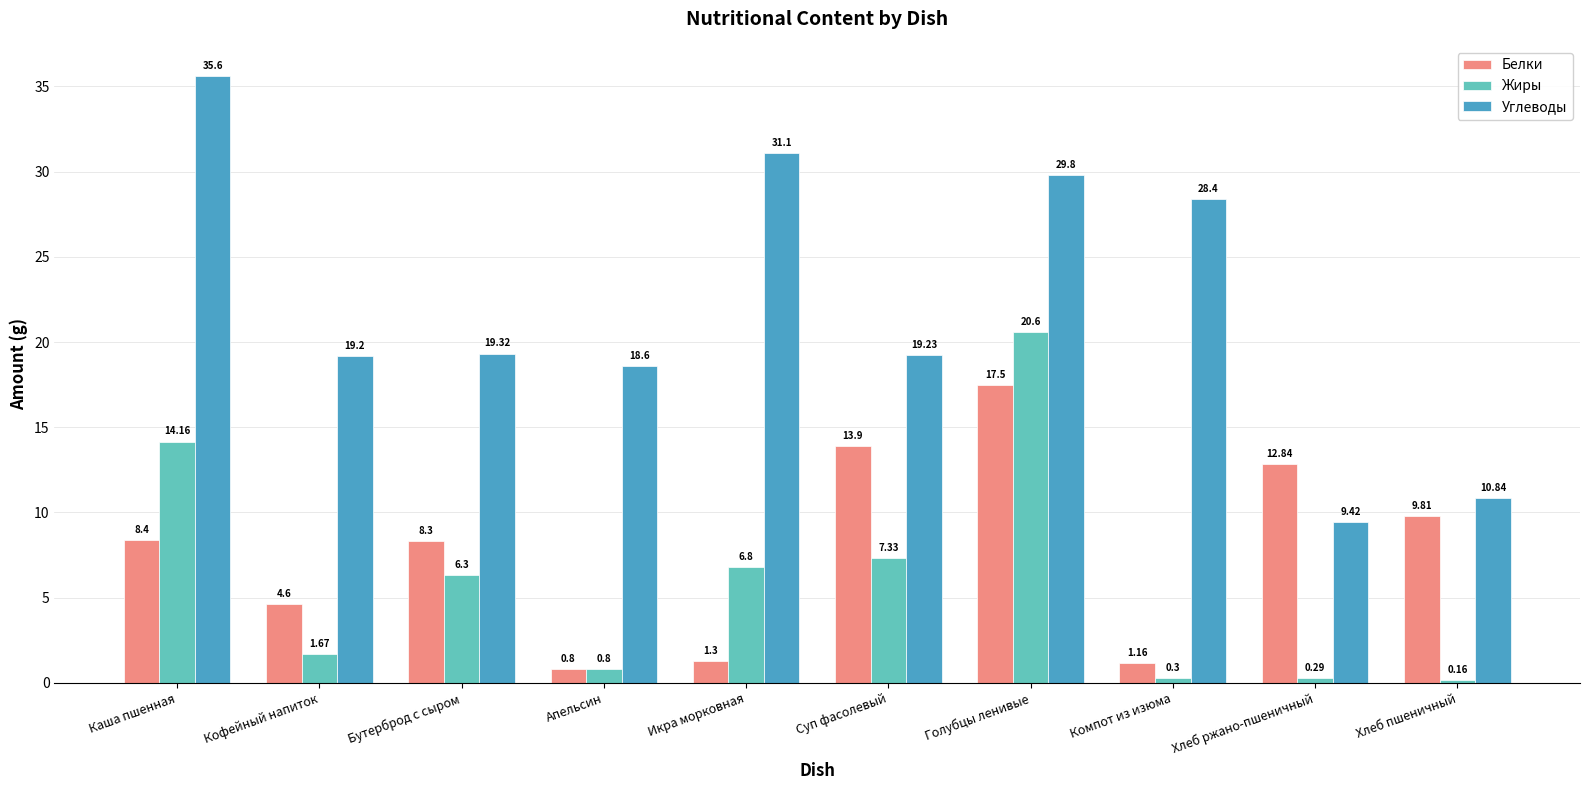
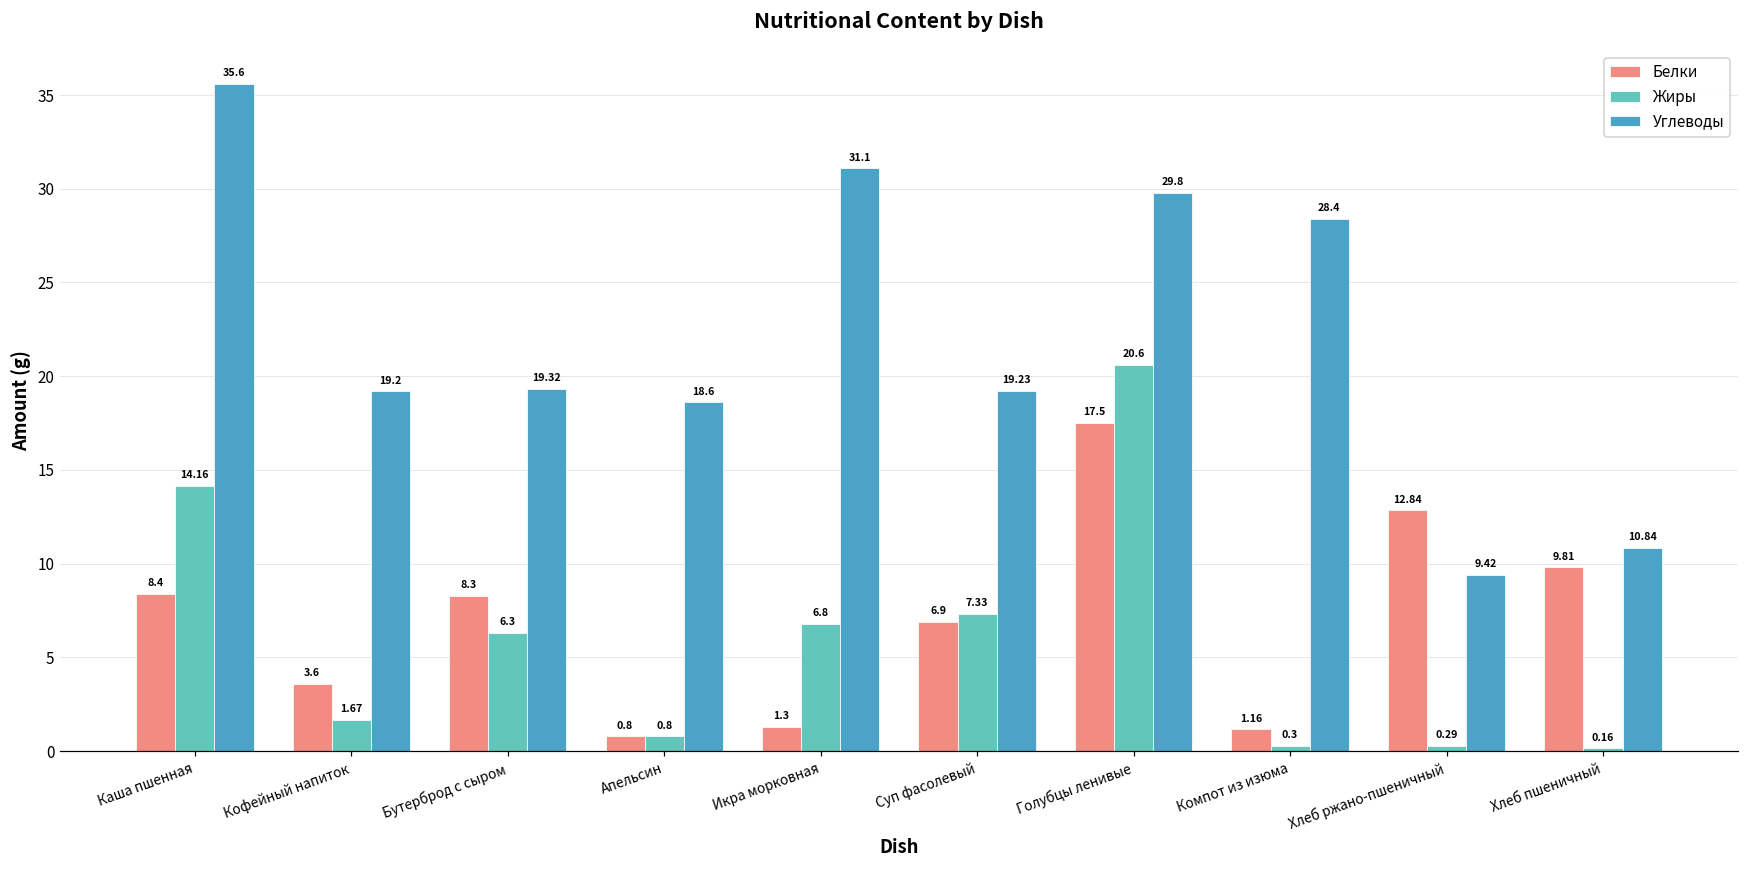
  {
    "Белки": {
      "Каша пшенная": 8.4,
-     "Кофейный напиток": 4.6,
+     "Кофейный напиток": 3.6,
      "Бутерброд с сыром": 8.3,
      "Апельсин": 0.8,
      "Икра морковная": 1.3,
-     "Суп фасолевый": 13.9,
+     "Суп фасолевый": 6.9,
      "Голубцы ленивые": 17.5,
      "Компот из изюма": 1.16,
      "Хлеб ржано-пшеничный": 12.84,
      "Хлеб пшеничный": 9.81
    }
  }
